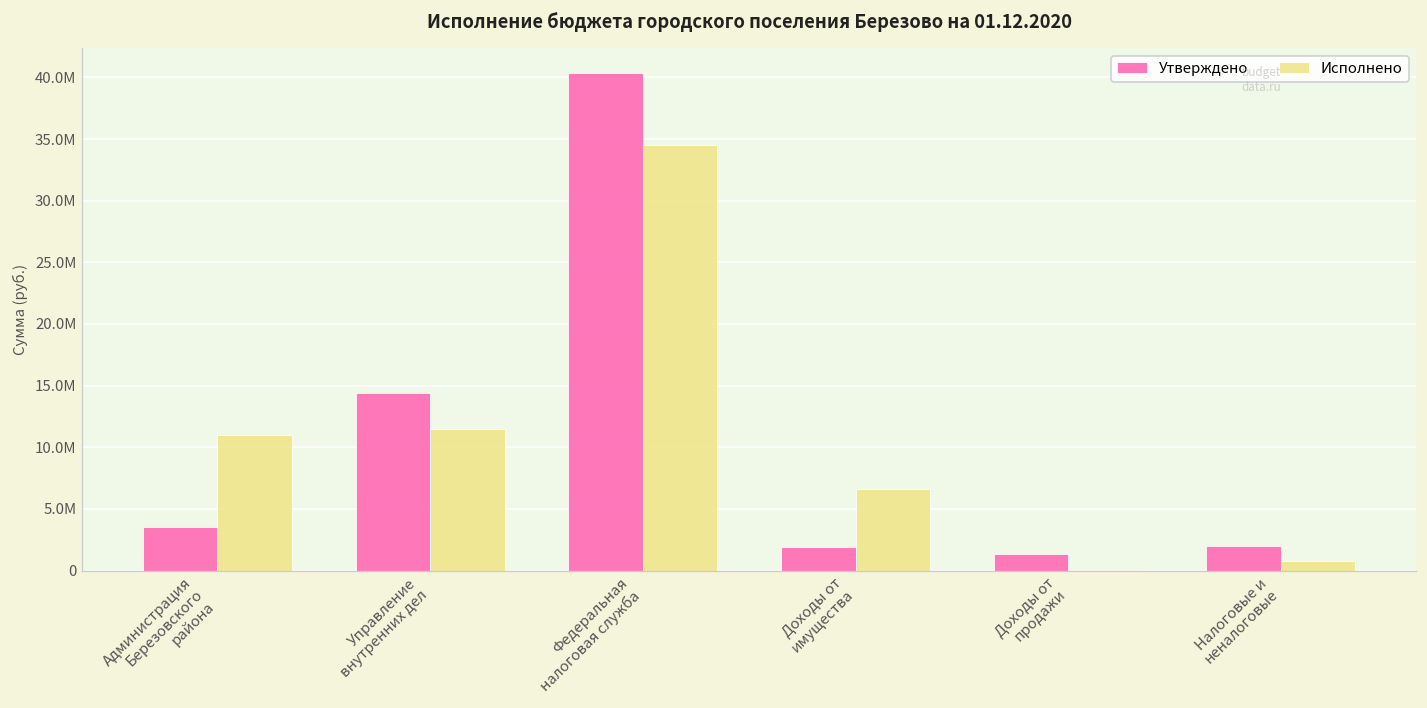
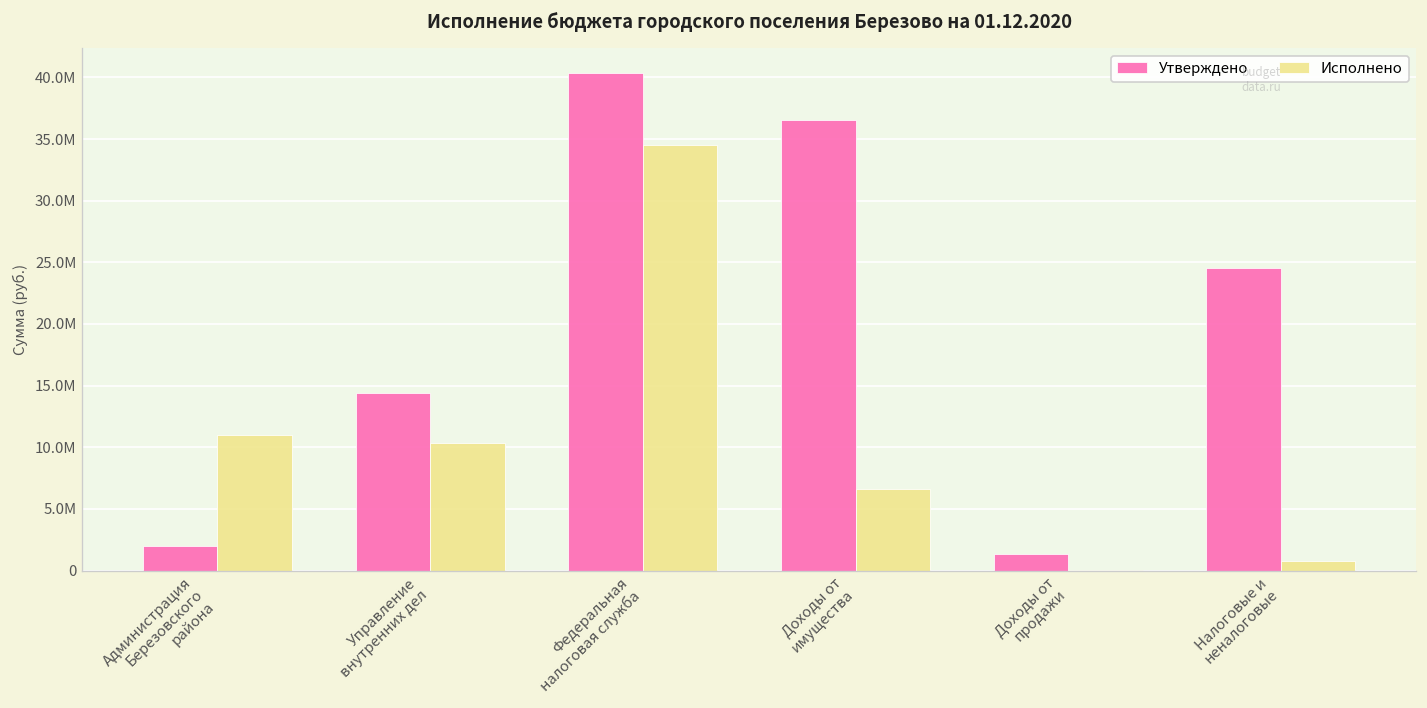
  {
    "Утверждено": {
-     "Администрация Березовского района": 3500000,
+     "Администрация Березовского района": 2000000,
      "Управление внутренних дел": 14400000,
      "Федеральная налоговая служба": 40400000,
-     "Доходы от имущества": 1900000,
+     "Доходы от имущества": 36600000,
      "Доходы от продажи": 1400000,
-     "Налоговые и неналоговые": 2000000
+     "Налоговые и неналоговые": 24500000
    },
    "Исполнено": {
      "Администрация Березовского района": 11000000,
-     "Управление внутренних дел": 11500000,
+     "Управление внутренних дел": 10300000,
      "Федеральная налоговая служба": 34500000,
      "Доходы от имущества": 6600000,
      "Налоговые и неналоговые": 800000
    }
  }
